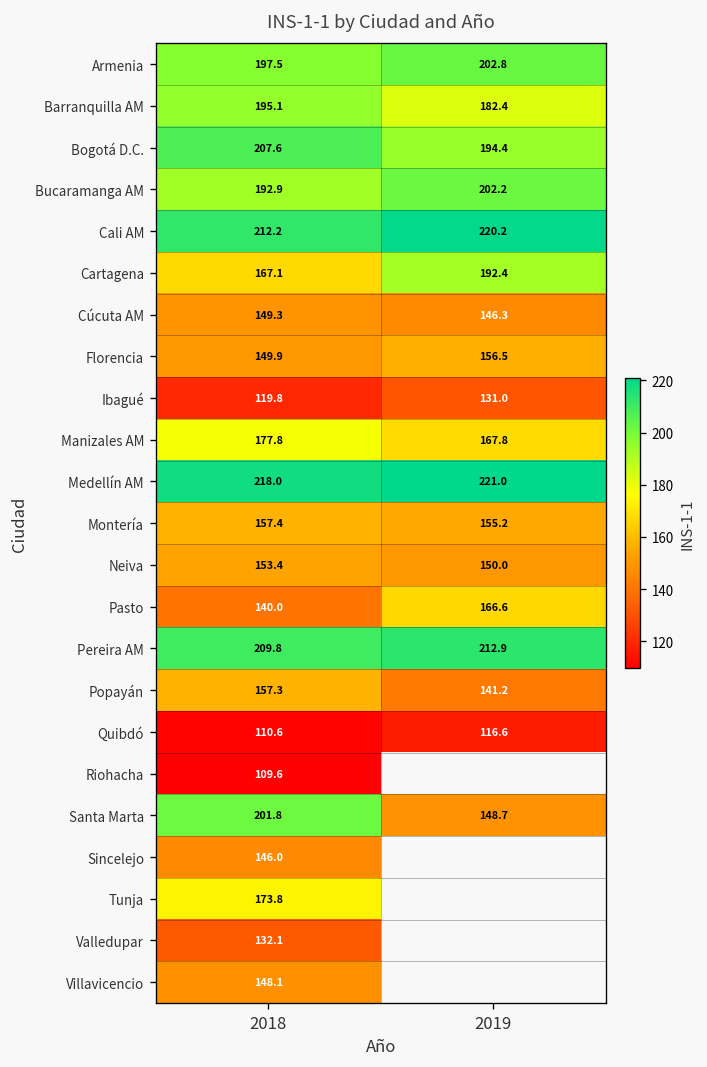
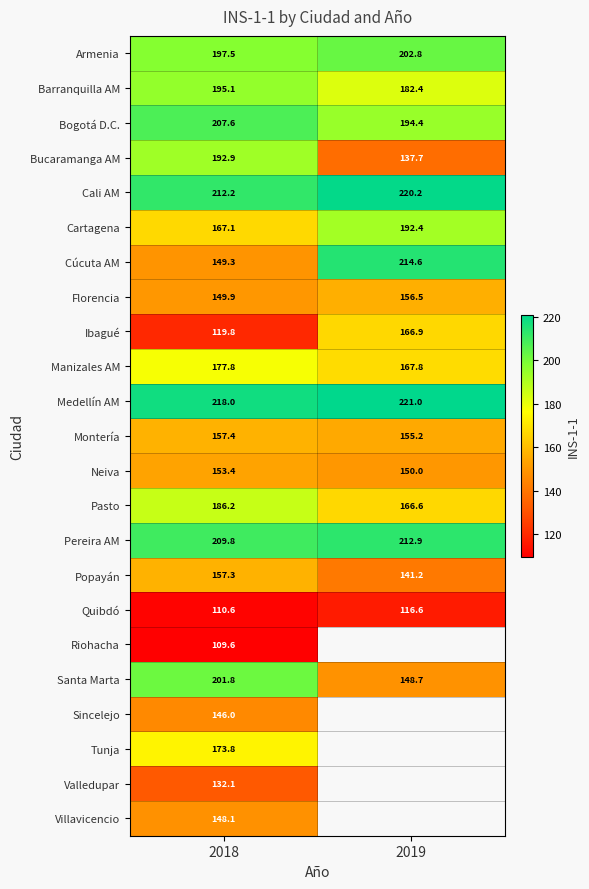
  {
    "Armenia": {
      "2018": 197.5,
      "2019": 202.8
    },
    "Barranquilla AM": {
      "2018": 195.1,
      "2019": 182.4
    },
    "Bogotá D.C.": {
      "2018": 207.6,
      "2019": 194.4
    },
    "Bucaramanga AM": {
      "2018": 192.9,
-     "2019": 202.2
+     "2019": 137.7
    },
    "Cali AM": {
      "2018": 212.2,
      "2019": 220.2
    },
    "Cartagena": {
      "2018": 167.1,
      "2019": 192.4
    },
    "Cúcuta AM": {
      "2018": 149.3,
-     "2019": 146.3
+     "2019": 214.6
    },
    "Florencia": {
      "2018": 149.9,
      "2019": 156.5
    },
    "Ibagué": {
      "2018": 119.8,
-     "2019": 131.0
+     "2019": 166.9
    },
    "Manizales AM": {
      "2018": 177.8,
      "2019": 167.8
    },
    "Medellín AM": {
      "2018": 218.0,
      "2019": 221.0
    },
    "Montería": {
      "2018": 157.4,
      "2019": 155.2
    },
    "Neiva": {
      "2018": 153.4,
      "2019": 150.0
    },
    "Pasto": {
-     "2018": 140.0,
+     "2018": 186.2,
      "2019": 166.6
    },
    "Pereira AM": {
      "2018": 209.8,
      "2019": 212.9
    },
    "Popayán": {
      "2018": 157.3,
      "2019": 141.2
    },
    "Quibdó": {
      "2018": 110.6,
      "2019": 116.6
    },
    "Riohacha": {
      "2018": 109.6
    },
    "Santa Marta": {
      "2018": 201.8,
      "2019": 148.7
    },
    "Sincelejo": {
      "2018": 146.0
    },
    "Tunja": {
      "2018": 173.8
    },
    "Valledupar": {
      "2018": 132.1
    },
    "Villavicencio": {
      "2018": 148.1
    }
  }
